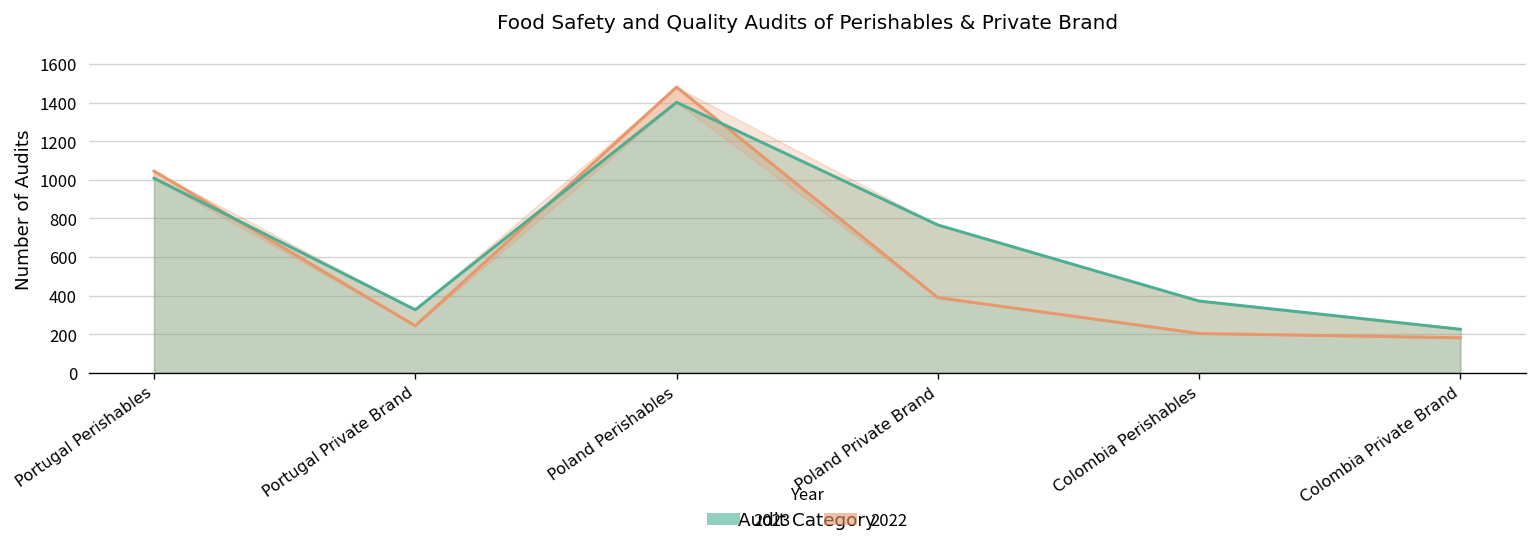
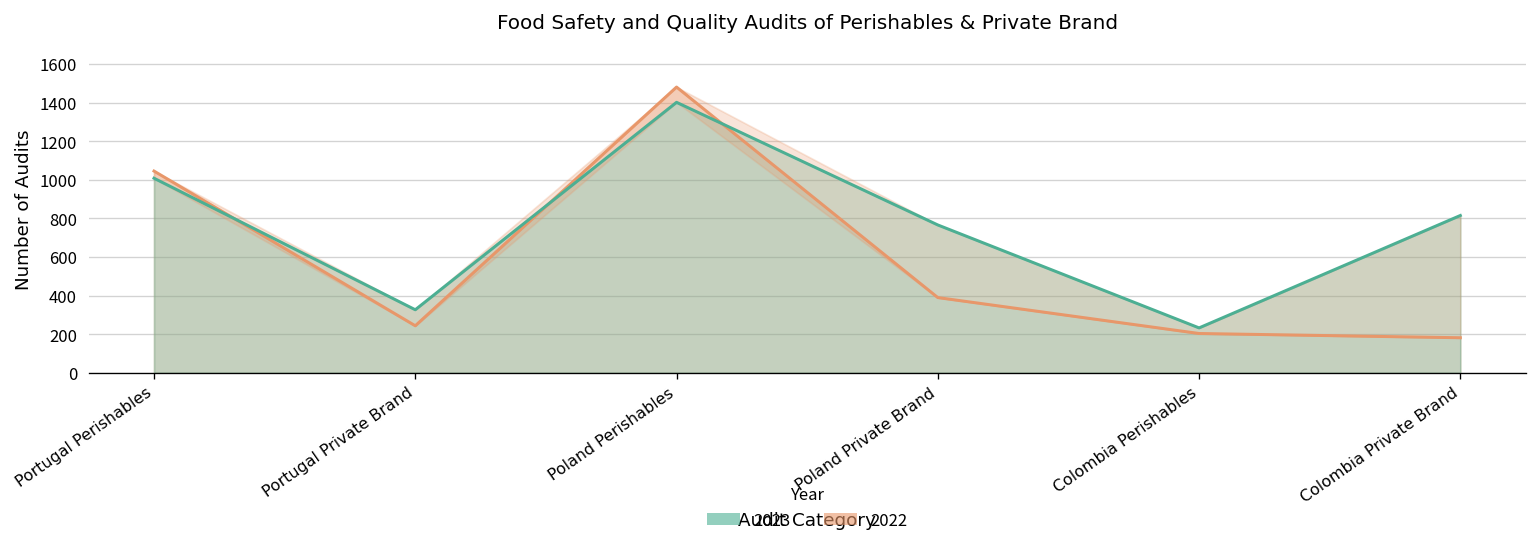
  {
    "2023": {
      "Portugal Perishables": 1010,
      "Poland Perishables": 1400,
-     "Colombia Perishables": 370,
-     "Colombia Private Brand": 230
+     "Colombia Perishables": 230,
+     "Colombia Private Brand": 820
    }
  }
